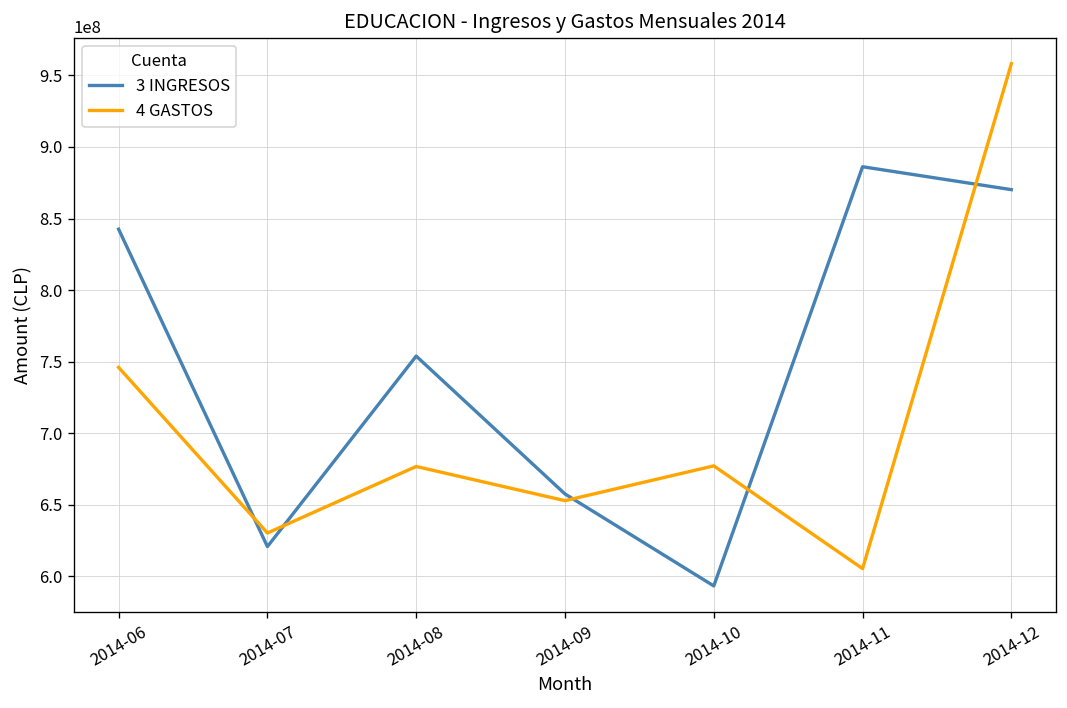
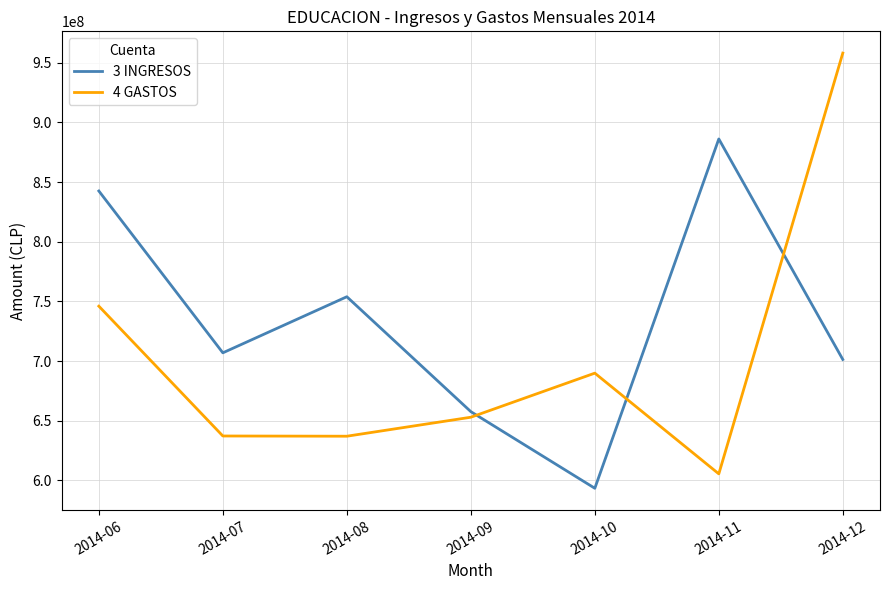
  {
    "3 INGRESOS": {
      "2014-06": 843000000,
-     "2014-07": 621000000,
+     "2014-07": 707000000,
      "2014-08": 754000000,
      "2014-09": 658000000,
      "2014-10": 593000000,
      "2014-11": 886000000,
-     "2014-12": 870000000
+     "2014-12": 701000000
    },
    "4 GASTOS": {
      "2014-06": 746000000,
-     "2014-07": 630000000,
-     "2014-08": 677000000,
+     "2014-07": 637000000,
+     "2014-08": 637000000,
      "2014-09": 653000000,
-     "2014-10": 677000000,
+     "2014-10": 690000000,
      "2014-11": 605000000,
      "2014-12": 958000000
    }
  }
